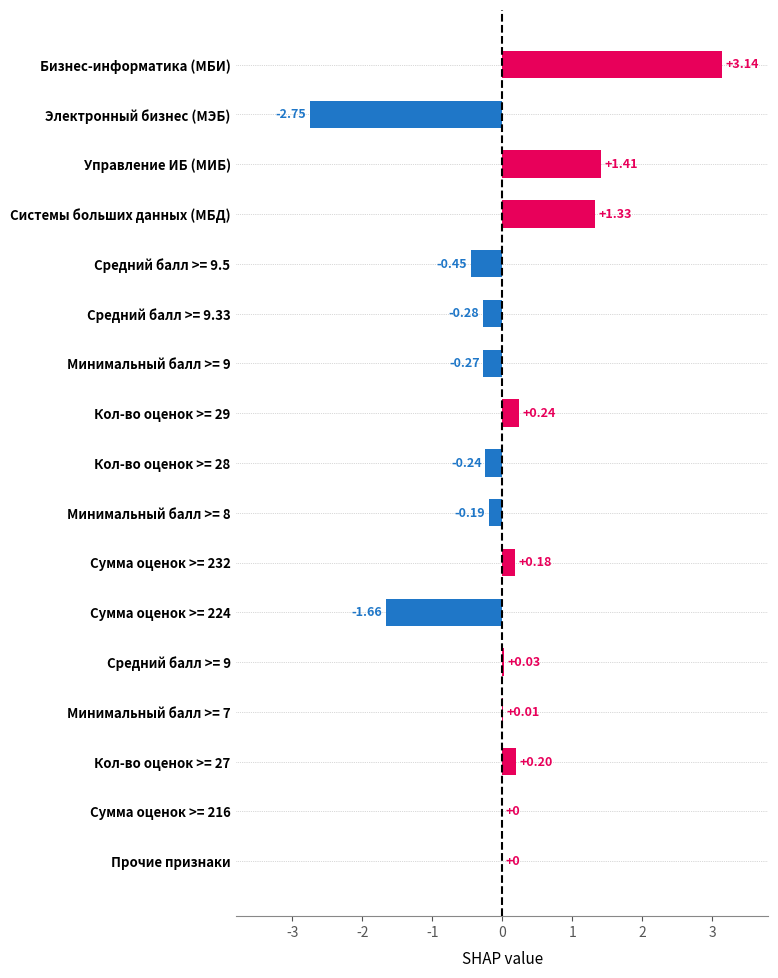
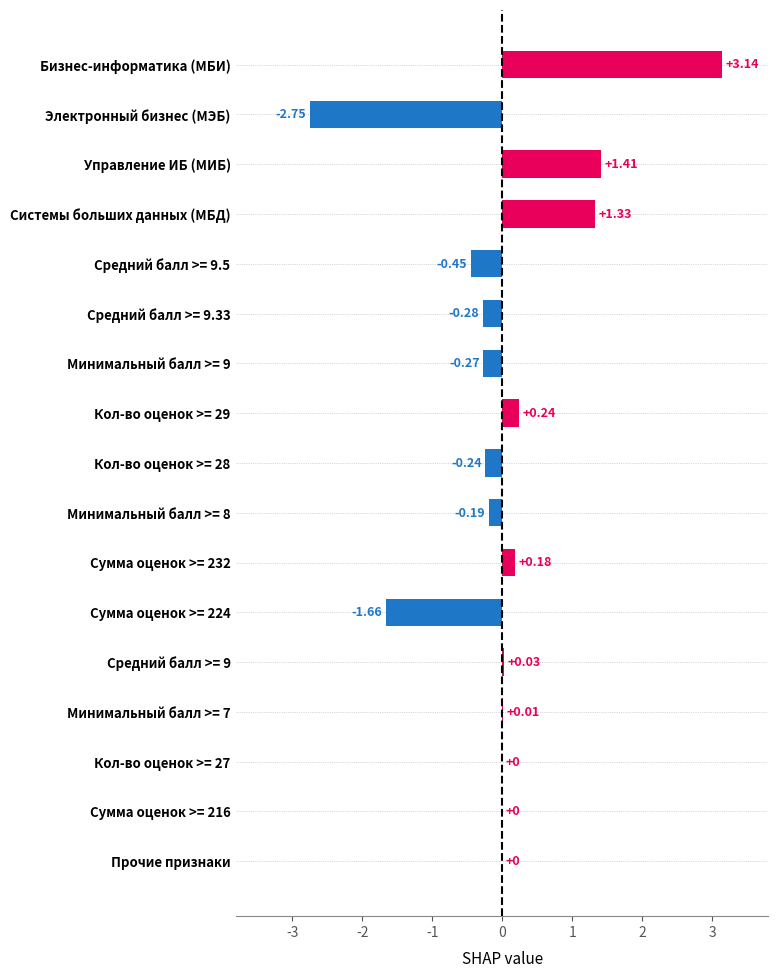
  {
    "Бизнес-информатика (МБИ)": "+3.14",
    "Электронный бизнес (МЭБ)": "-2.75",
    "Управление ИБ (МИБ)": "+1.41",
    "Системы больших данных (МБД)": "+1.33",
    "Средний балл >= 9.5": "-0.45",
    "Средний балл >= 9.33": "-0.28",
    "Минимальный балл >= 9": "-0.27",
    "Кол-во оценок >= 29": "+0.24",
    "Кол-во оценок >= 28": "-0.24",
    "Минимальный балл >= 8": "-0.19",
    "Сумма оценок >= 232": "+0.18",
    "Сумма оценок >= 224": "-1.66",
    "Средний балл >= 9": "+0.03",
    "Минимальный балл >= 7": "+0.01",
-   "Кол-во оценок >= 27": "+0.20",
+   "Кол-во оценок >= 27": "+0",
    "Сумма оценок >= 216": "+0",
    "Прочие признаки": "+0"
  }
